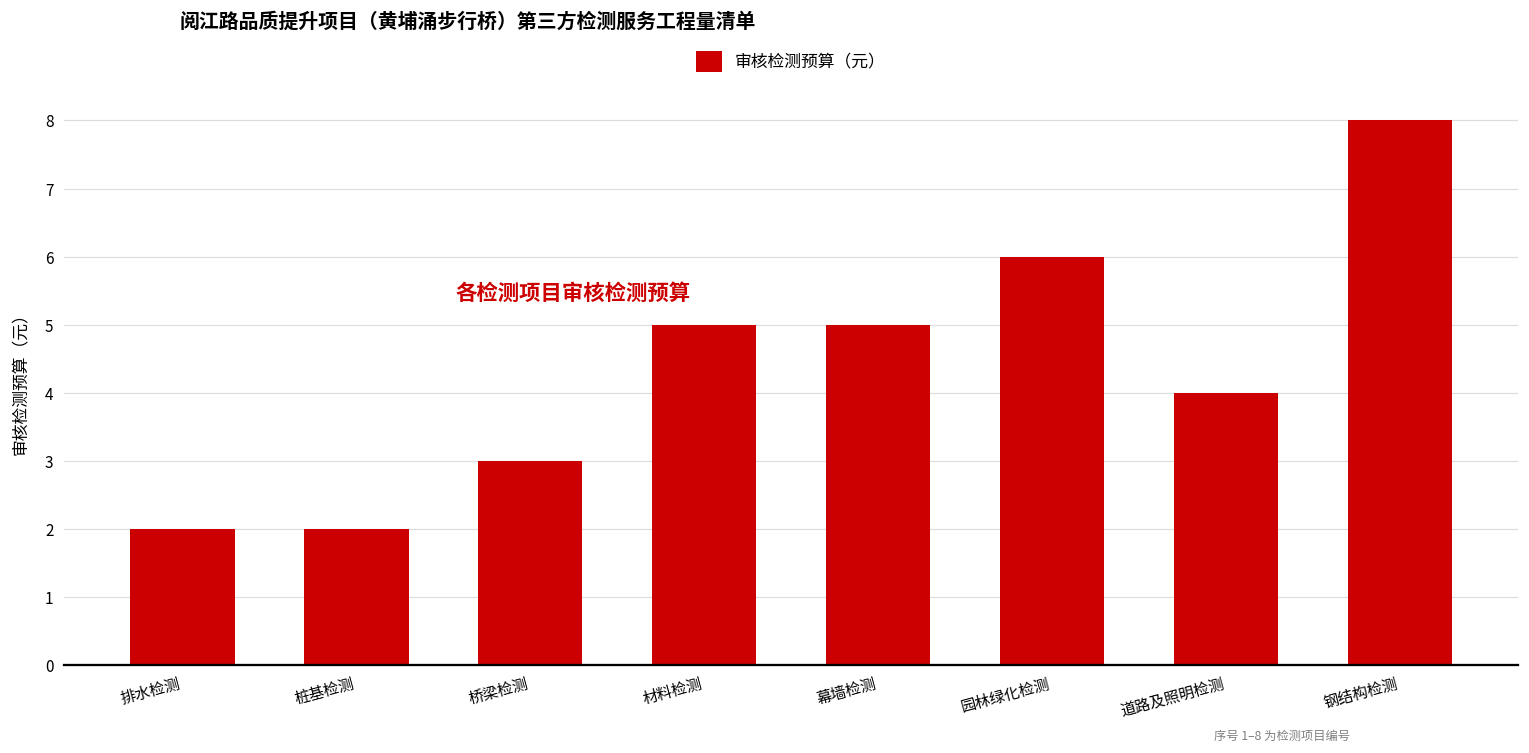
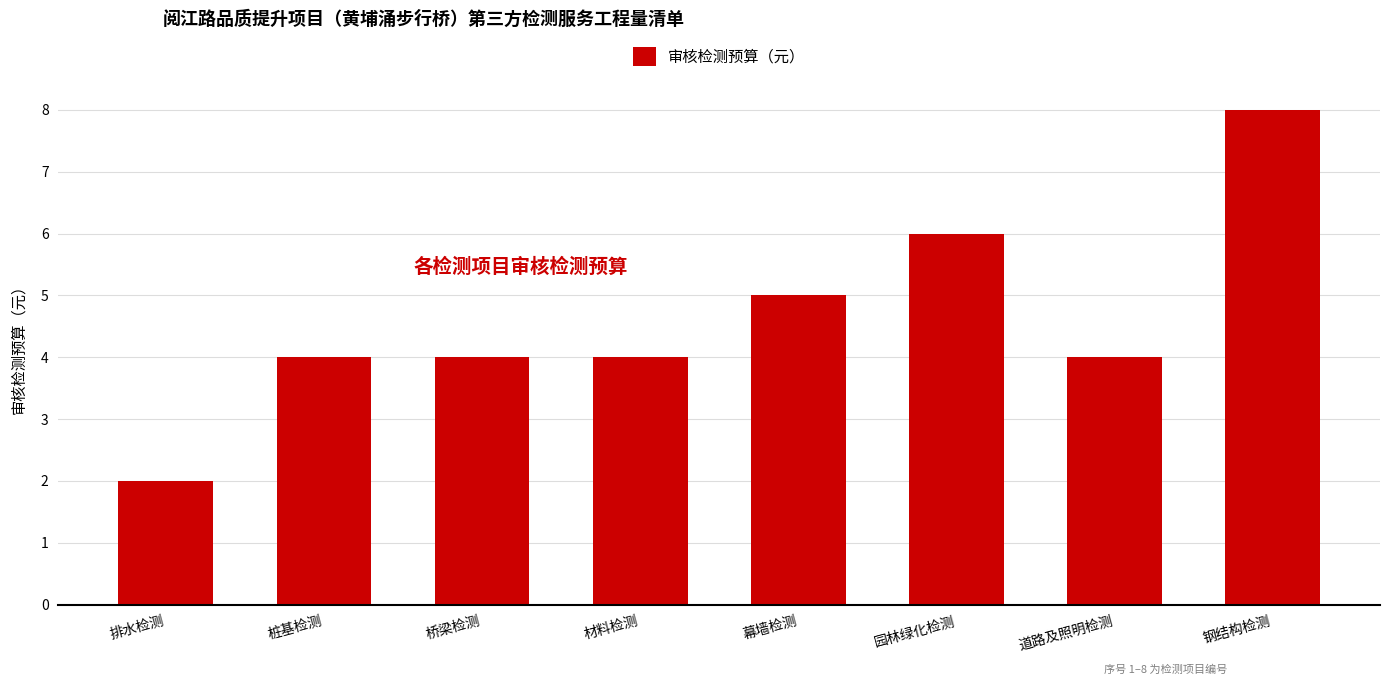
  {
    "排水检测": 2,
-   "桩基检测": 2,
-   "桥梁检测": 3,
-   "材料检测": 5,
+   "桩基检测": 4,
+   "桥梁检测": 4,
+   "材料检测": 4,
    "幕墙检测": 5,
    "园林绿化检测": 6,
    "道路及照明检测": 4,
    "钢结构检测": 8
  }
